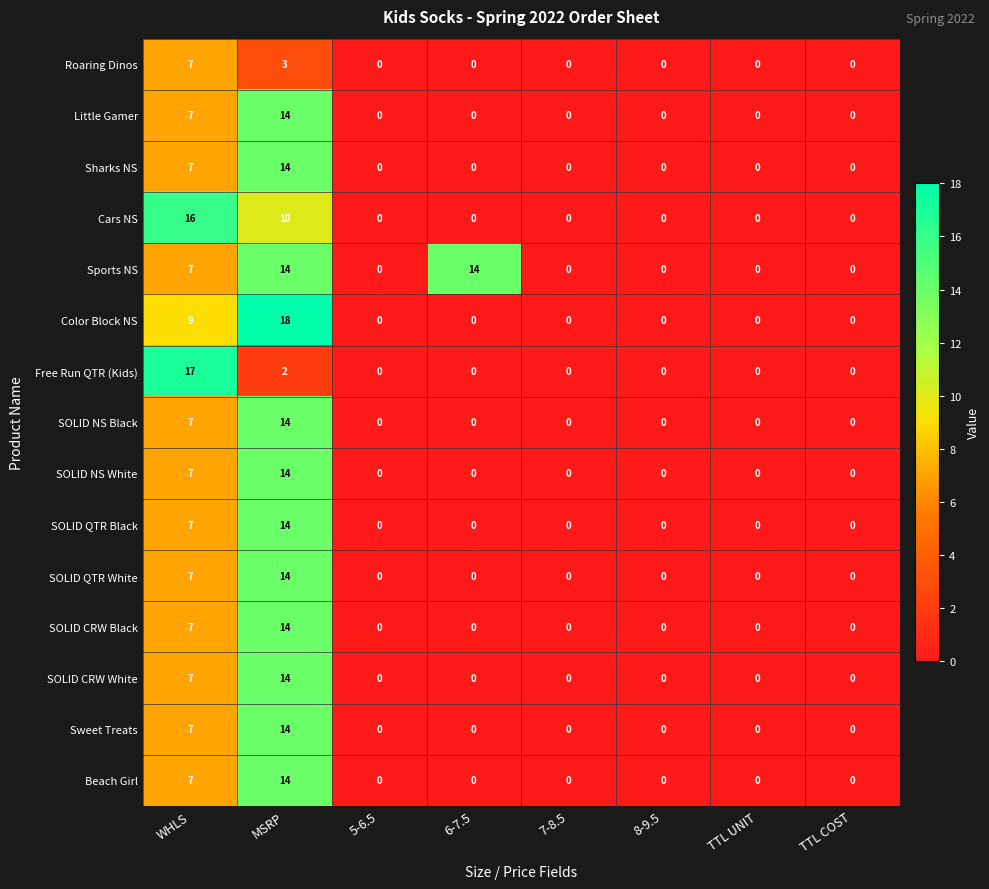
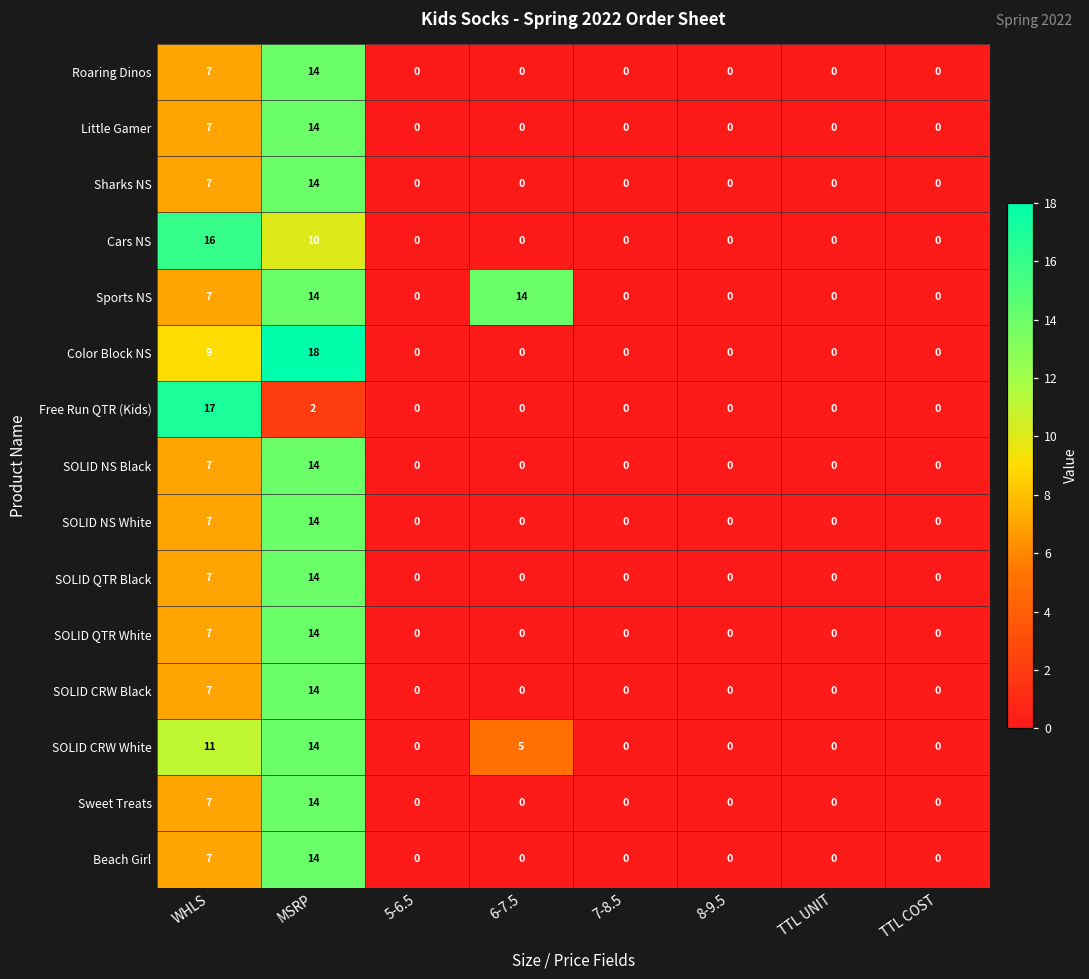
  {
    "Roaring Dinos": {
      "WHLS": 7,
-     "MSRP": 3,
+     "MSRP": 14,
      "5-6.5": 0,
      "6-7.5": 0,
      "7-8.5": 0,
      "8-9.5": 0,
      "TTL UNIT": 0,
      "TTL COST": 0
    },
    "Little Gamer": {
      "WHLS": 7,
      "MSRP": 14,
      "5-6.5": 0,
      "6-7.5": 0,
      "7-8.5": 0,
      "8-9.5": 0,
      "TTL UNIT": 0,
      "TTL COST": 0
    },
    "Sharks NS": {
      "WHLS": 7,
      "MSRP": 14,
      "5-6.5": 0,
      "6-7.5": 0,
      "7-8.5": 0,
      "8-9.5": 0,
      "TTL UNIT": 0,
      "TTL COST": 0
    },
    "Cars NS": {
      "WHLS": 16,
      "MSRP": 10,
      "5-6.5": 0,
      "6-7.5": 0,
      "7-8.5": 0,
      "8-9.5": 0,
      "TTL UNIT": 0,
      "TTL COST": 0
    },
    "Sports NS": {
      "WHLS": 7,
      "MSRP": 14,
      "5-6.5": 0,
      "6-7.5": 14,
      "7-8.5": 0,
      "8-9.5": 0,
      "TTL UNIT": 0,
      "TTL COST": 0
    },
    "Color Block NS": {
      "WHLS": 9,
      "MSRP": 18,
      "5-6.5": 0,
      "6-7.5": 0,
      "7-8.5": 0,
      "8-9.5": 0,
      "TTL UNIT": 0,
      "TTL COST": 0
    },
    "Free Run QTR (Kids)": {
      "WHLS": 17,
      "MSRP": 2,
      "5-6.5": 0,
      "6-7.5": 0,
      "7-8.5": 0,
      "8-9.5": 0,
      "TTL UNIT": 0,
      "TTL COST": 0
    },
    "SOLID NS Black": {
      "WHLS": 7,
      "MSRP": 14,
      "5-6.5": 0,
      "6-7.5": 0,
      "7-8.5": 0,
      "8-9.5": 0,
      "TTL UNIT": 0,
      "TTL COST": 0
    },
    "SOLID NS White": {
      "WHLS": 7,
      "MSRP": 14,
      "5-6.5": 0,
      "6-7.5": 0,
      "7-8.5": 0,
      "8-9.5": 0,
      "TTL UNIT": 0,
      "TTL COST": 0
    },
    "SOLID QTR Black": {
      "WHLS": 7,
      "MSRP": 14,
      "5-6.5": 0,
      "6-7.5": 0,
      "7-8.5": 0,
      "8-9.5": 0,
      "TTL UNIT": 0,
      "TTL COST": 0
    },
    "SOLID QTR White": {
      "WHLS": 7,
      "MSRP": 14,
      "5-6.5": 0,
      "6-7.5": 0,
      "7-8.5": 0,
      "8-9.5": 0,
      "TTL UNIT": 0,
      "TTL COST": 0
    },
    "SOLID CRW Black": {
      "WHLS": 7,
      "MSRP": 14,
      "5-6.5": 0,
      "6-7.5": 0,
      "7-8.5": 0,
      "8-9.5": 0,
      "TTL UNIT": 0,
      "TTL COST": 0
    },
    "SOLID CRW White": {
-     "WHLS": 7,
+     "WHLS": 11,
      "MSRP": 14,
      "5-6.5": 0,
-     "6-7.5": 0,
+     "6-7.5": 5,
      "7-8.5": 0,
      "8-9.5": 0,
      "TTL UNIT": 0,
      "TTL COST": 0
    },
    "Sweet Treats": {
      "WHLS": 7,
      "MSRP": 14,
      "5-6.5": 0,
      "6-7.5": 0,
      "7-8.5": 0,
      "8-9.5": 0,
      "TTL UNIT": 0,
      "TTL COST": 0
    },
    "Beach Girl": {
      "WHLS": 7,
      "MSRP": 14,
      "5-6.5": 0,
      "6-7.5": 0,
      "7-8.5": 0,
      "8-9.5": 0,
      "TTL UNIT": 0,
      "TTL COST": 0
    }
  }
